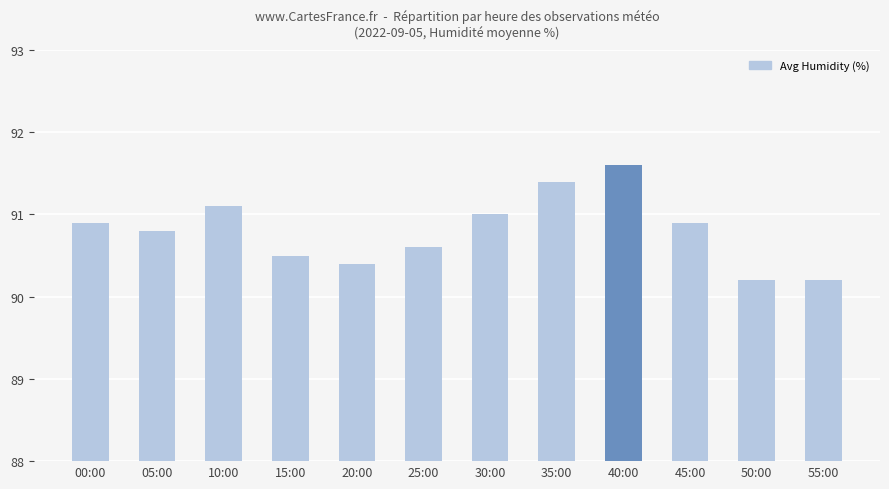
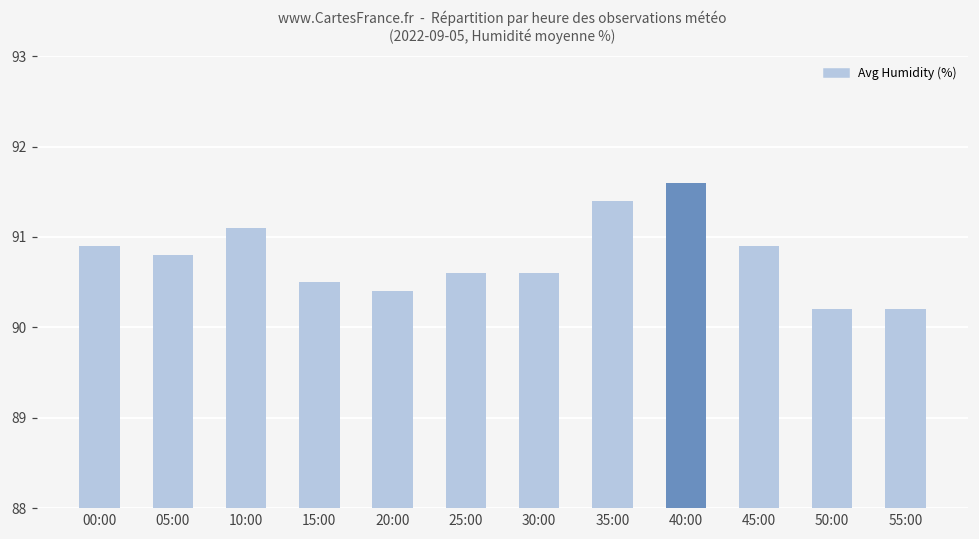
  {
    "00:00": 90.9,
    "05:00": 90.8,
    "10:00": 91.1,
    "15:00": 90.5,
    "20:00": 90.4,
    "25:00": 90.6,
-   "30:00": 91.0,
+   "30:00": 90.6,
    "35:00": 91.4,
    "40:00": 91.6,
    "45:00": 90.9,
    "50:00": 90.2,
    "55:00": 90.2
  }
